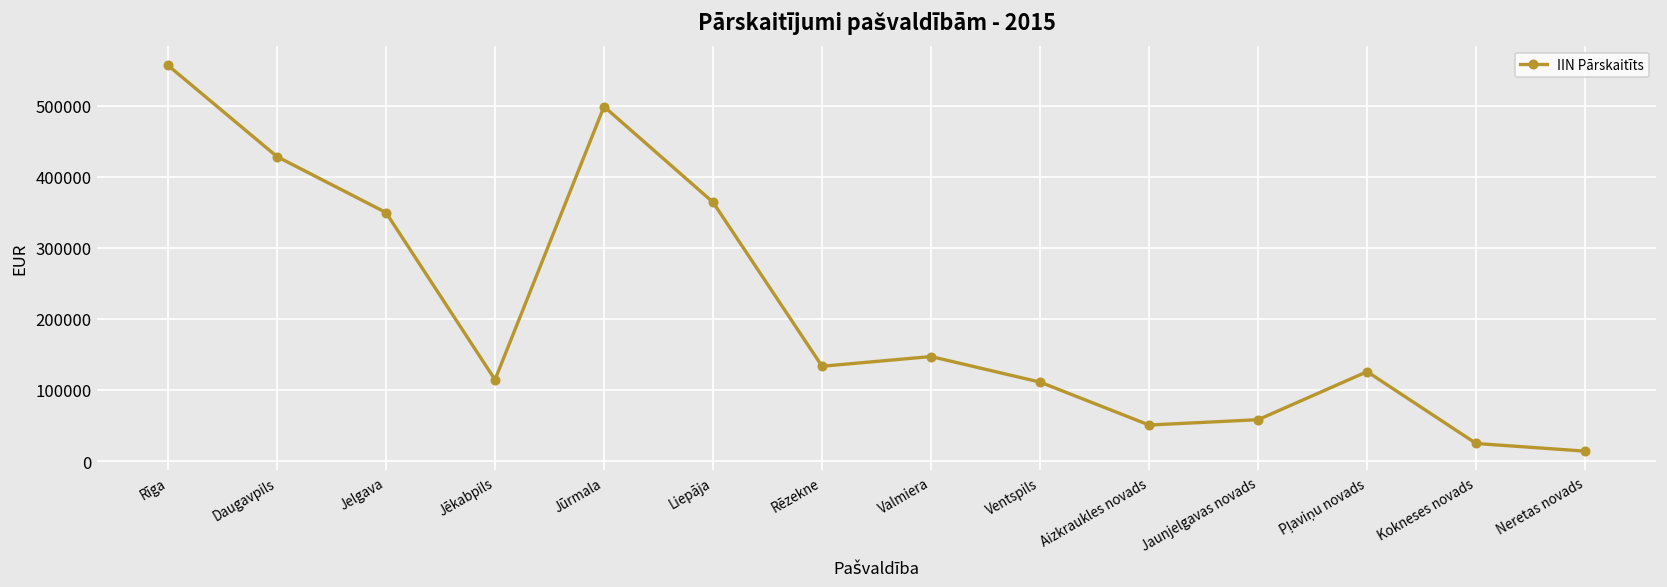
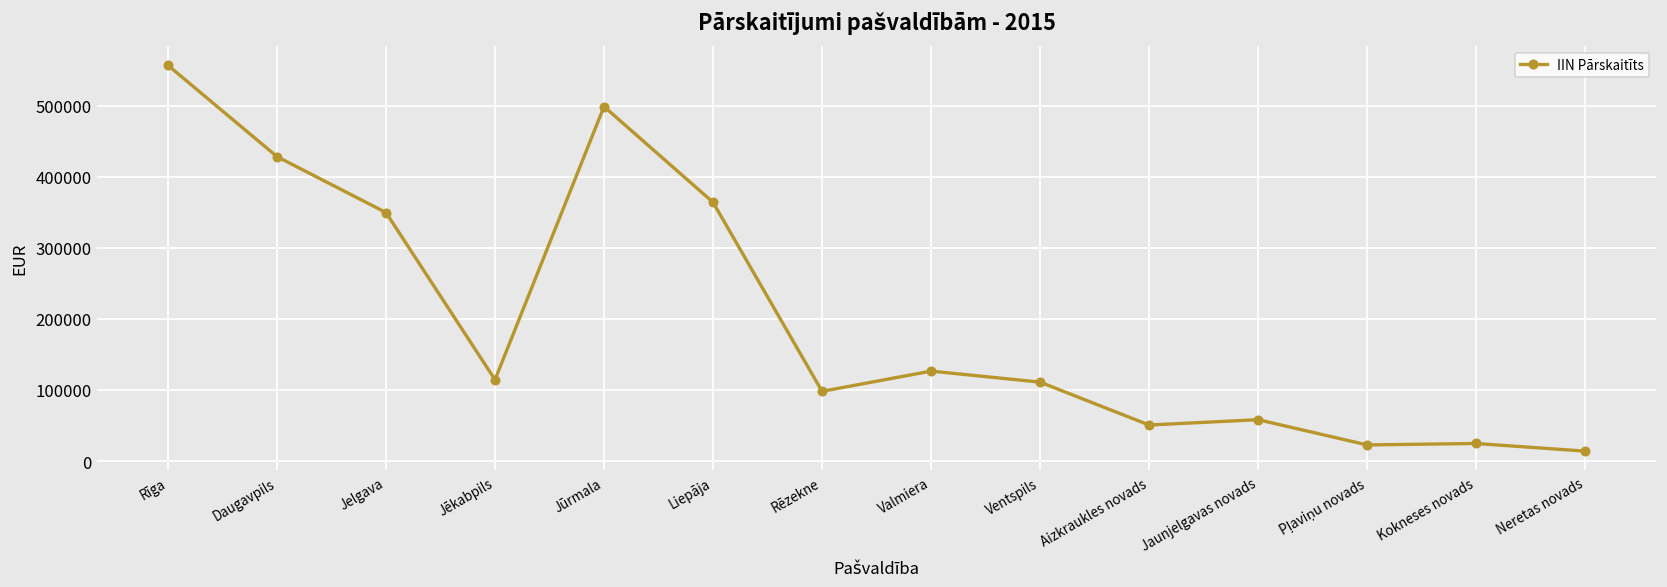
  {
    "Rīga": 560000,
    "Daugavpils": 430000,
    "Jelgava": 350000,
    "Jēkabpils": 110000,
    "Jūrmala": 500000,
    "Liepāja": 360000,
-   "Rēzekne": 130000,
-   "Valmiera": 150000,
+   "Rēzekne": 100000,
+   "Valmiera": 130000,
    "Ventspils": 110000,
    "Aizkraukles novads": 50000,
    "Jaunjelgavas novads": 60000,
-   "Pļaviņu novads": 130000,
+   "Pļaviņu novads": 20000,
    "Kokneses novads": 20000,
    "Neretas novads": 10000
  }
